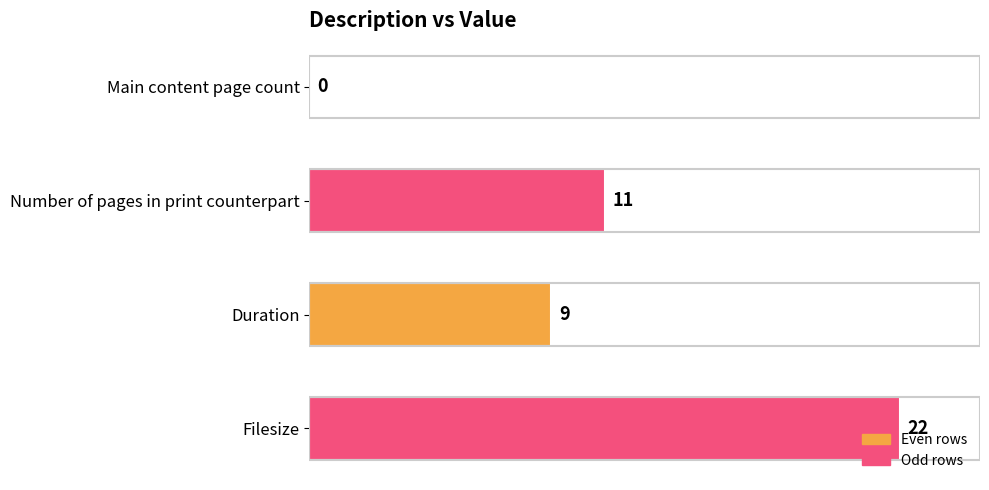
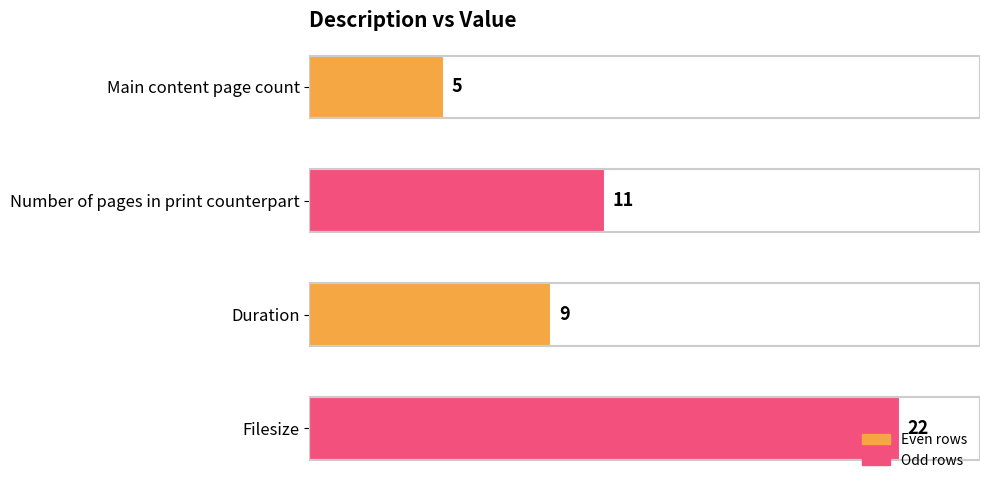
  {
-   "Main content page count": 0,
+   "Main content page count": 5,
    "Number of pages in print counterpart": 11,
    "Duration": 9,
    "Filesize": 22
  }
